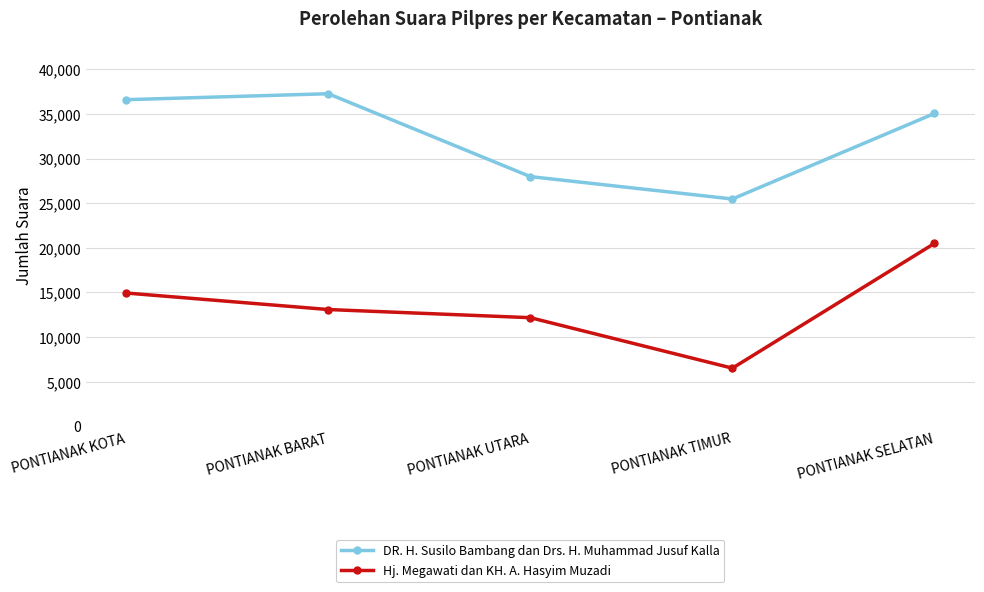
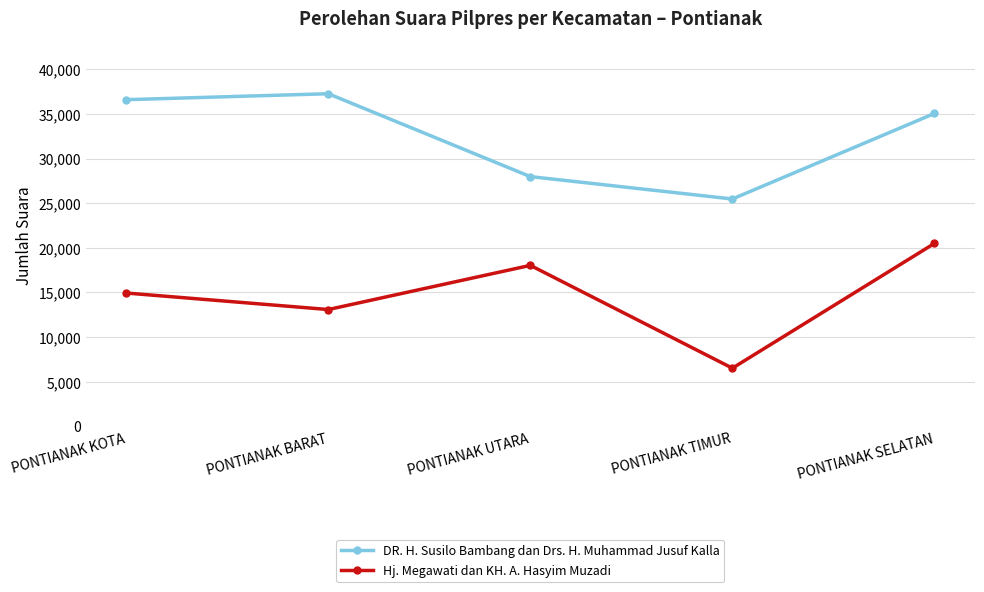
  {
    "DR. H. Susilo Bambang dan Drs. H. Muhammad Jusuf Kalla": {
      "PONTIANAK KOTA": "37,000",
      "PONTIANAK BARAT": "37,000",
      "PONTIANAK UTARA": "28,000",
      "PONTIANAK TIMUR": "25,000",
      "PONTIANAK SELATAN": "35,000"
    },
    "Hj. Megawati dan KH. A. Hasyim Muzadi": {
      "PONTIANAK KOTA": "15,000",
      "PONTIANAK BARAT": "13,000",
-     "PONTIANAK UTARA": "12,000",
+     "PONTIANAK UTARA": "18,000",
      "PONTIANAK TIMUR": "7,000",
      "PONTIANAK SELATAN": "20,000"
    }
  }
